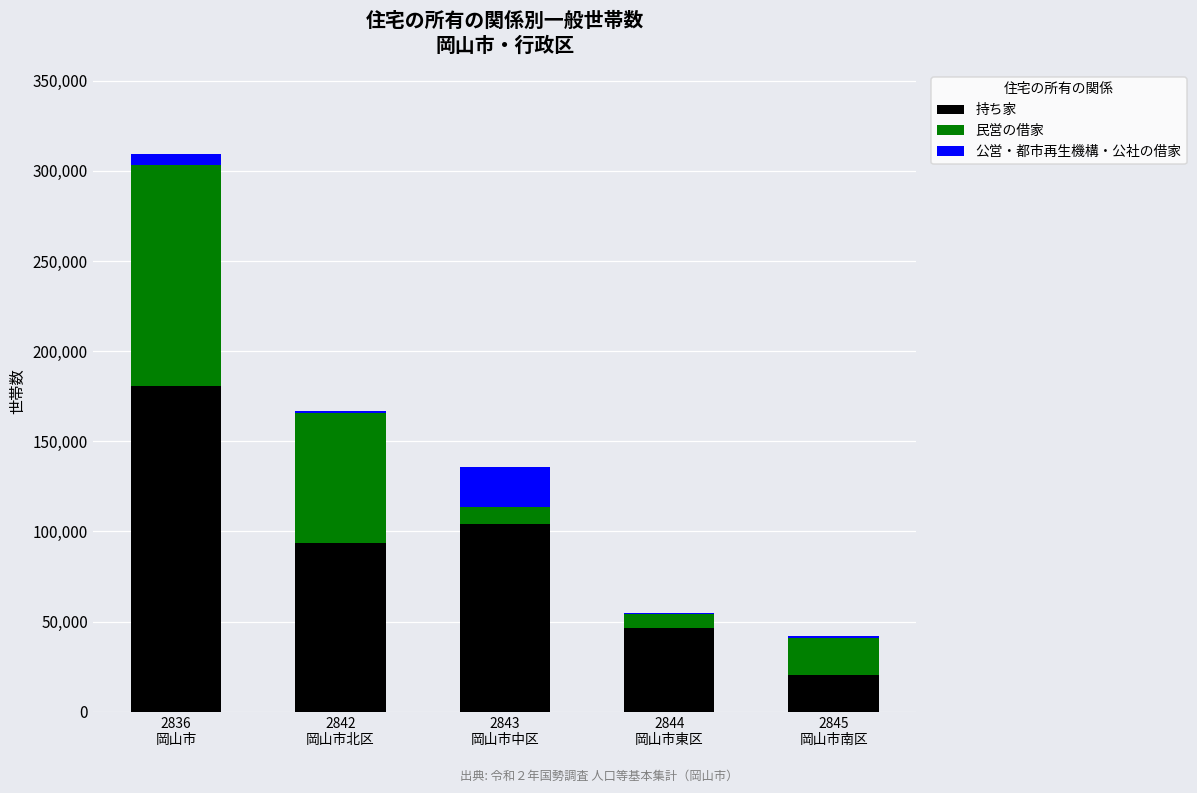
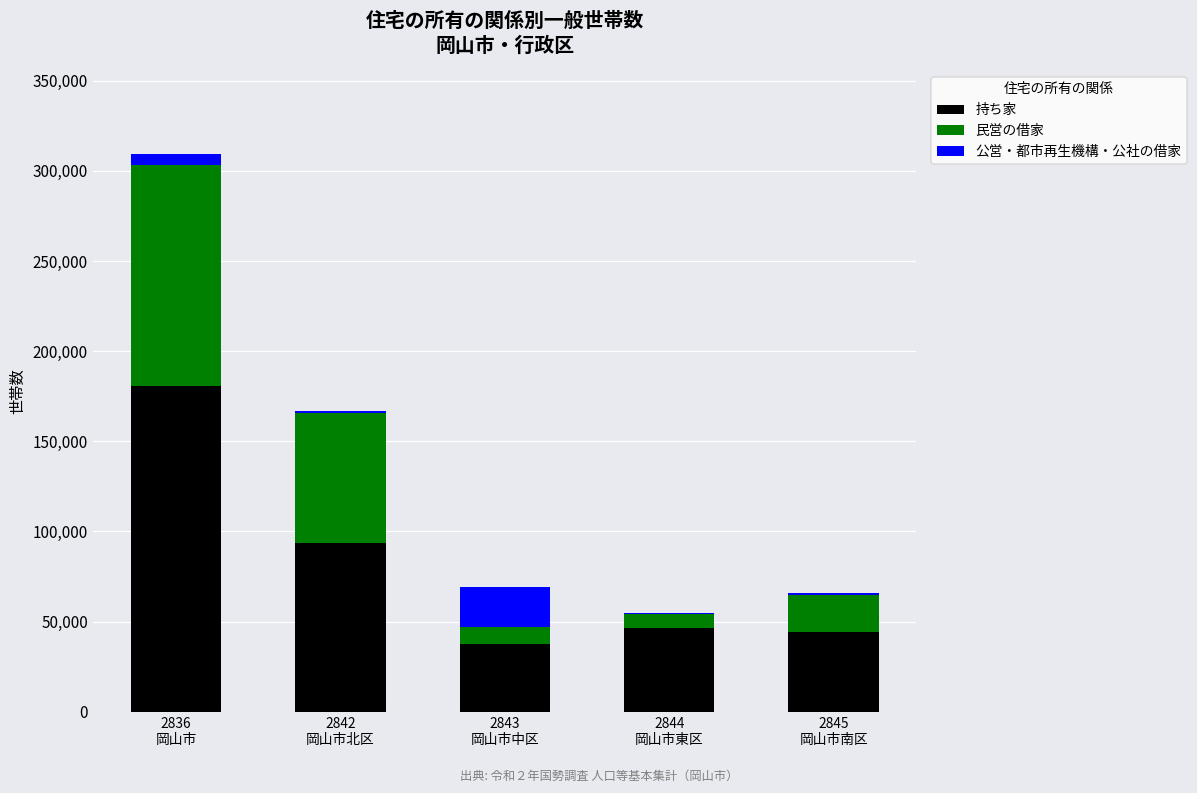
  {
    "持ち家": {
      "2836 岡山市": "181,000",
      "2842 岡山市北区": "93,000",
-     "2843 岡山市中区": "104,000",
+     "2843 岡山市中区": "38,000",
      "2844 岡山市東区": "46,000",
-     "2845 岡山市南区": "21,000"
+     "2845 岡山市南区": "44,000"
    },
    "民営の借家": {
      "2836 岡山市": "123,000",
      "2842 岡山市北区": "72,000",
      "2843 岡山市中区": "9,000",
      "2844 岡山市東区": "8,000",
      "2845 岡山市南区": "20,000"
    },
    "公営・都市再生機構・公社の借家": {
      "2836 岡山市": "6,000",
      "2843 岡山市中区": "22,000"
    }
  }
